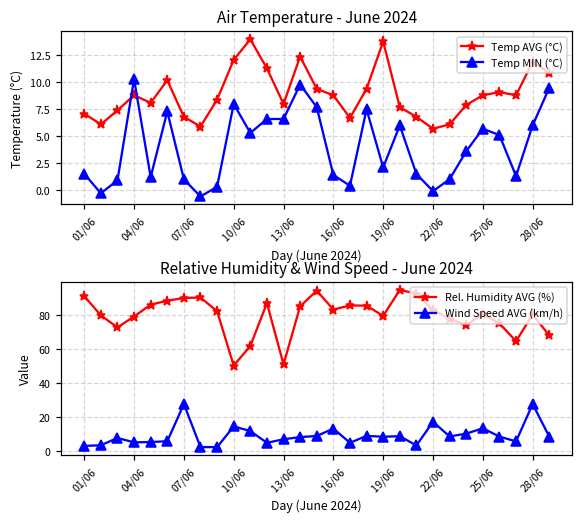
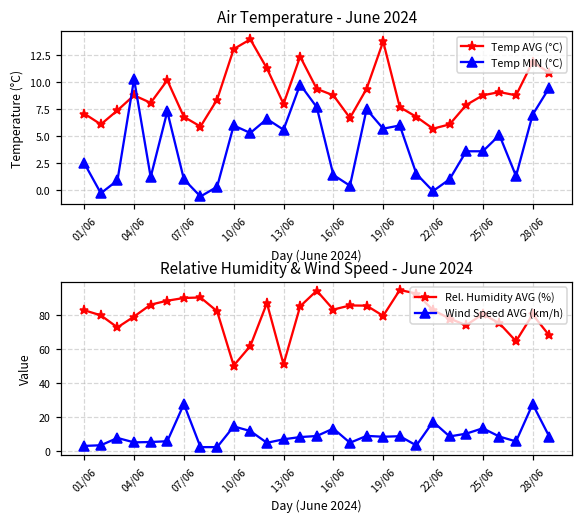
  {
    "Air Temperature - June 2024": {
      "Temp AVG (°C)": {
        "01/06": 7,
        "04/06": 9,
        "07/06": 7,
-       "10/06": 12,
+       "10/06": 13,
        "13/06": 8,
        "16/06": 9,
        "19/06": 14,
        "22/06": 6,
        "25/06": 9
      },
      "Temp MIN (°C)": {
-       "01/06": 2,
+       "01/06": 3,
        "04/06": 10,
        "07/06": 1,
-       "10/06": 8,
-       "13/06": 7,
+       "10/06": 6,
+       "13/06": 6,
        "16/06": 1,
-       "19/06": 2,
+       "19/06": 6,
        "22/06": 0,
-       "25/06": 6,
-       "28/06": 6
+       "25/06": 4,
+       "28/06": 7
      }
    },
    "Relative Humidity & Wind Speed - June 2024": {
      "Rel. Humidity AVG (%)": {
-       "01/06": 91,
+       "01/06": 83,
        "04/06": 79,
        "07/06": 90,
        "10/06": 50,
        "13/06": 51,
        "16/06": 83,
        "19/06": 80
      },
      "Wind Speed AVG (km/h)": {
        "01/06": 3,
        "04/06": 5,
        "07/06": 28,
        "10/06": 15,
        "13/06": 7,
        "16/06": 13,
        "19/06": 9,
        "22/06": 17,
        "25/06": 14,
        "28/06": 28
      }
    }
  }
